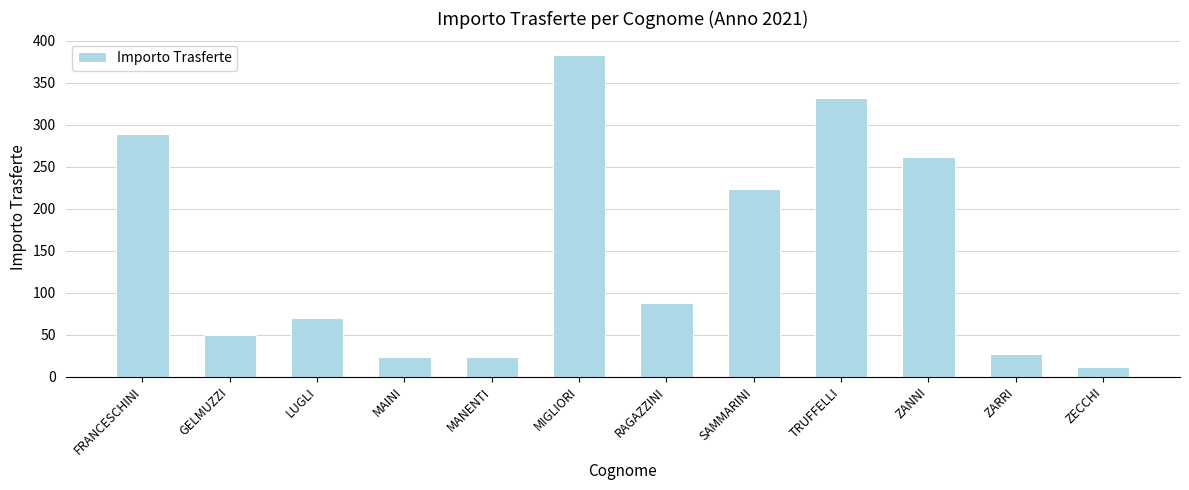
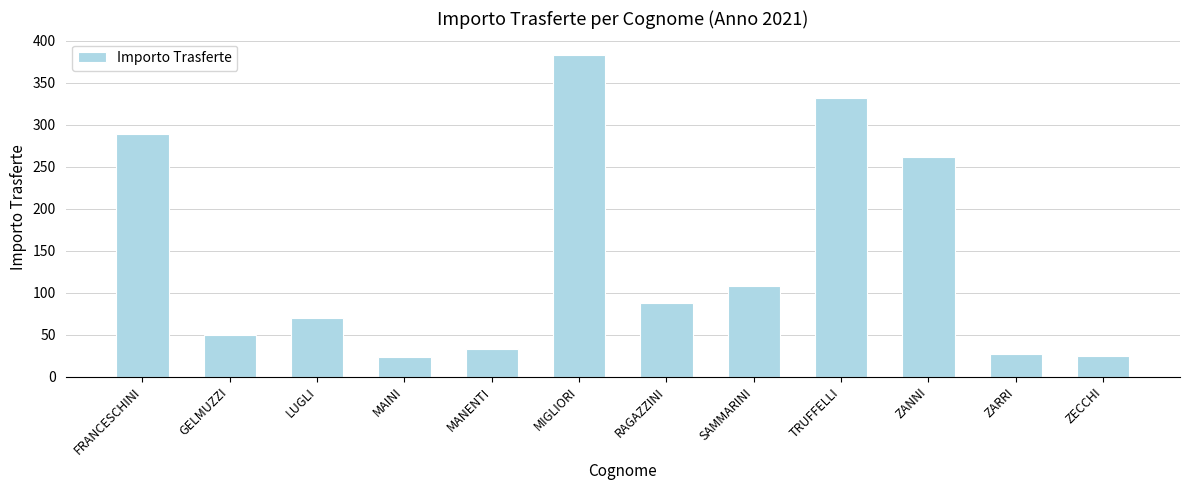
  {
    "FRANCESCHINI": 290,
    "GELMUZZI": 50,
    "LUGLI": 70,
    "MAINI": 20,
-   "MANENTI": 20,
+   "MANENTI": 30,
    "MIGLIORI": 380,
    "RAGAZZINI": 90,
-   "SAMMARINI": 220,
+   "SAMMARINI": 110,
    "TRUFFELLI": 330,
    "ZANNI": 260,
    "ZARRI": 30,
-   "ZECCHI": 10
+   "ZECCHI": 30
  }
